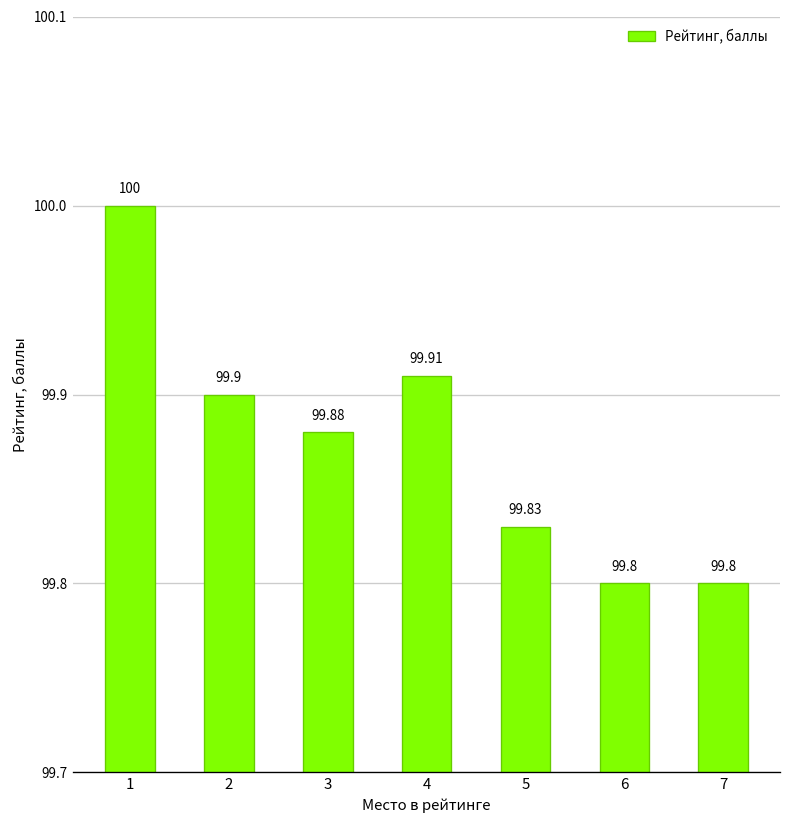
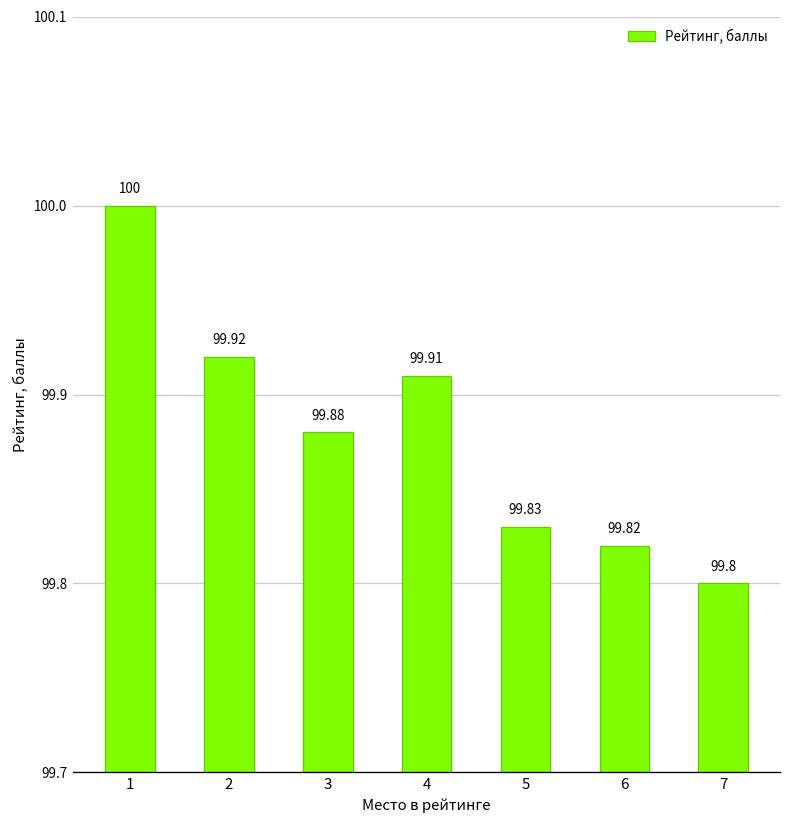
  {
    "1": 100,
-   "2": 99.9,
+   "2": 99.92,
    "3": 99.88,
    "4": 99.91,
    "5": 99.83,
-   "6": 99.8,
+   "6": 99.82,
    "7": 99.8
  }
